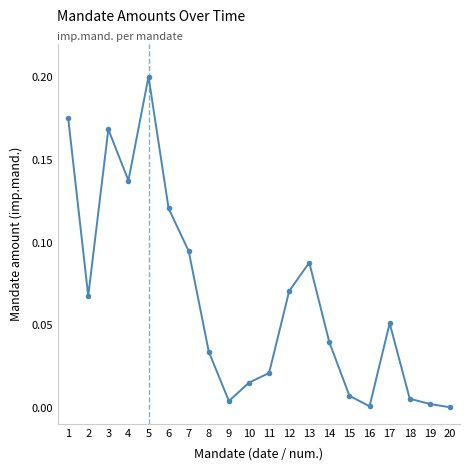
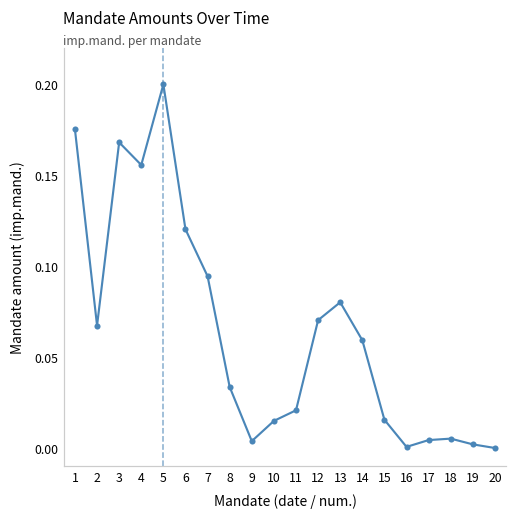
  {
    "1": 0.175,
    "2": 0.067,
    "3": 0.168,
-   "4": 0.137,
+   "4": 0.156,
    "5": 0.200,
    "6": 0.120,
    "7": 0.094,
    "8": 0.034,
    "9": 0.004,
    "10": 0.015,
    "11": 0.021,
    "12": 0.070,
-   "13": 0.088,
-   "14": 0.039,
-   "15": 0.007,
+   "13": 0.080,
+   "14": 0.059,
+   "15": 0.016,
    "16": 0.001,
-   "17": 0.051,
+   "17": 0.004,
    "18": 0.005,
    "19": 0.002,
    "20": 0.000
  }
